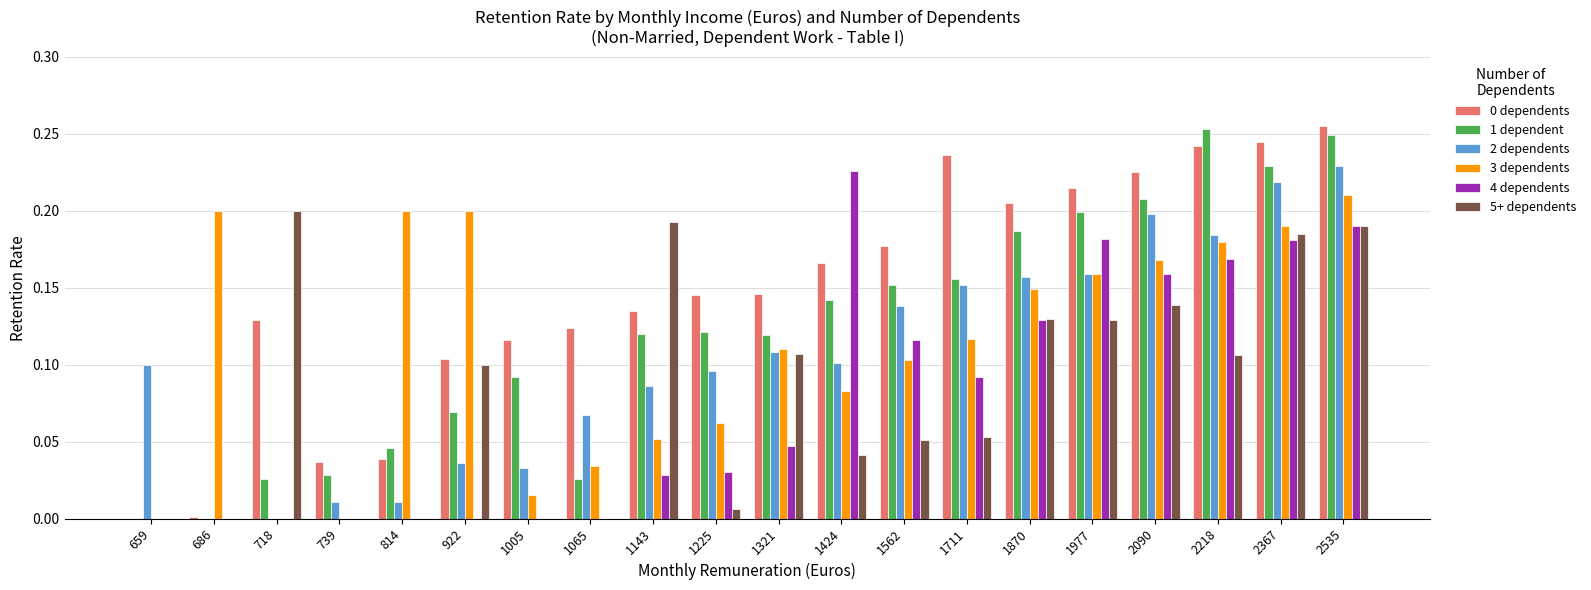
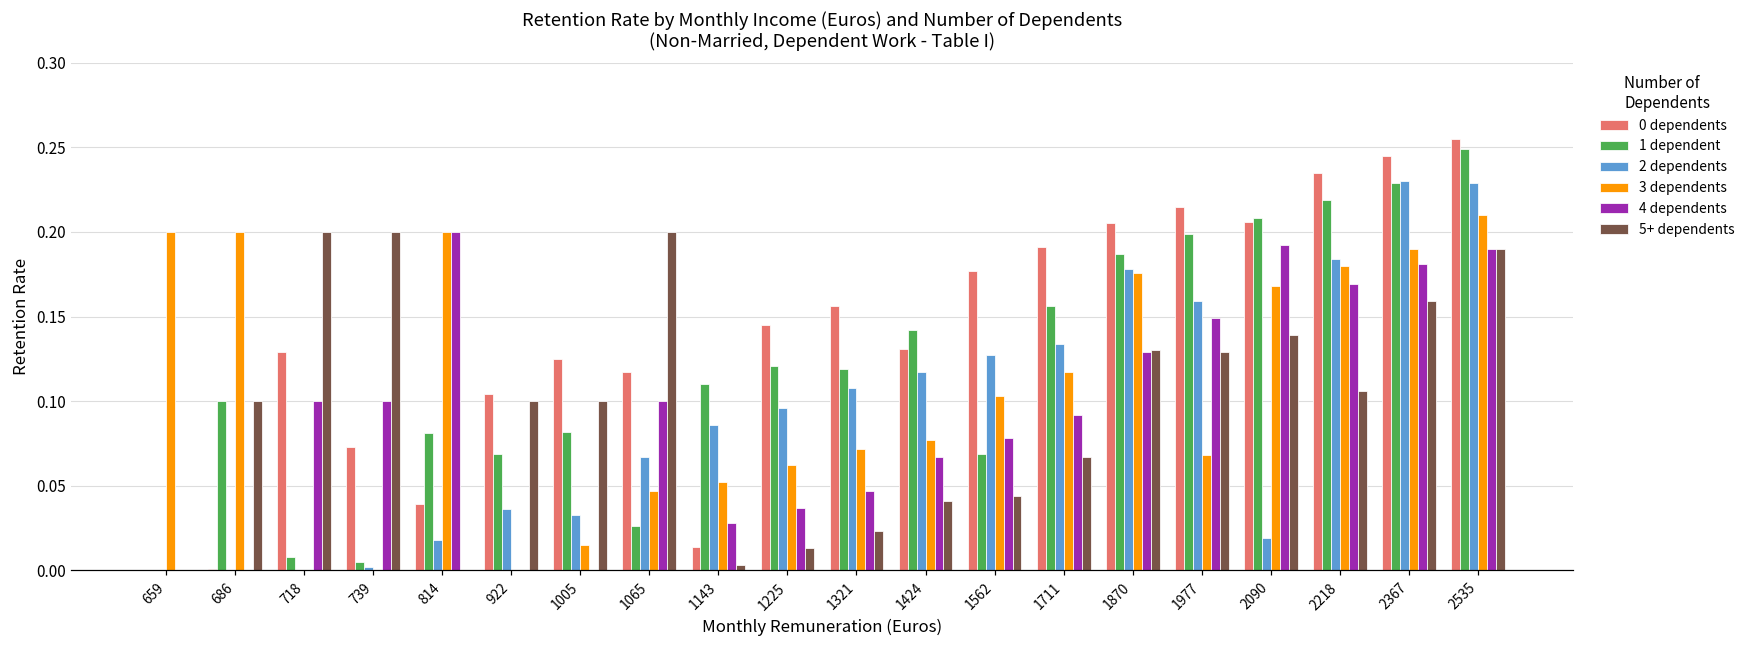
  {
    "0 dependents": {
      "659": 0.000,
      "718": 0.129,
-     "739": 0.037,
+     "739": 0.073,
      "814": 0.039,
      "922": 0.104,
-     "1005": 0.116,
-     "1065": 0.124,
-     "1143": 0.135,
+     "1005": 0.125,
+     "1065": 0.117,
+     "1143": 0.014,
      "1225": 0.145,
-     "1321": 0.146,
-     "1424": 0.166,
+     "1321": 0.156,
+     "1424": 0.131,
      "1562": 0.177,
-     "1711": 0.236,
+     "1711": 0.191,
      "1870": 0.205,
      "1977": 0.215,
-     "2090": 0.225,
-     "2218": 0.242,
+     "2090": 0.206,
+     "2218": 0.235,
      "2367": 0.245,
      "2535": 0.255
    },
    "1 dependent": {
      "659": 0.000,
-     "686": 0.0,
-     "718": 0.026,
-     "739": 0.028,
-     "814": 0.046,
+     "686": 0.1,
+     "718": 0.008,
+     "739": 0.005,
+     "814": 0.081,
      "922": 0.069,
-     "1005": 0.092,
+     "1005": 0.082,
      "1065": 0.026,
-     "1143": 0.12,
+     "1143": 0.11,
      "1225": 0.121,
      "1321": 0.119,
      "1424": 0.142,
-     "1562": 0.152,
+     "1562": 0.069,
      "1711": 0.156,
      "1870": 0.187,
      "1977": 0.199,
      "2090": 0.208,
-     "2218": 0.253,
+     "2218": 0.219,
      "2367": 0.229,
      "2535": 0.249
    },
    "2 dependents": {
-     "659": 0.1,
+     "659": 0.0,
      "686": 0.000,
      "718": 0.000,
-     "739": 0.011,
-     "814": 0.011,
+     "739": 0.002,
+     "814": 0.018,
      "922": 0.036,
      "1005": 0.033,
      "1065": 0.067,
      "1143": 0.086,
      "1225": 0.096,
      "1321": 0.108,
-     "1424": 0.101,
-     "1562": 0.138,
-     "1711": 0.152,
-     "1870": 0.157,
+     "1424": 0.117,
+     "1562": 0.127,
+     "1711": 0.134,
+     "1870": 0.178,
      "1977": 0.159,
-     "2090": 0.198,
+     "2090": 0.019,
      "2218": 0.184,
-     "2367": 0.219,
+     "2367": 0.230,
      "2535": 0.229
    },
    "3 dependents": {
-     "659": 0.0,
+     "659": 0.2,
      "686": 0.200,
      "718": 0.000,
      "739": 0.000,
      "814": 0.200,
-     "922": 0.2,
+     "922": 0.0,
      "1005": 0.015,
-     "1065": 0.034,
+     "1065": 0.047,
      "1143": 0.052,
      "1225": 0.062,
-     "1321": 0.110,
-     "1424": 0.083,
+     "1321": 0.072,
+     "1424": 0.077,
      "1562": 0.103,
      "1711": 0.117,
-     "1870": 0.149,
-     "1977": 0.159,
+     "1870": 0.176,
+     "1977": 0.068,
      "2090": 0.168,
      "2218": 0.180,
      "2367": 0.190,
      "2535": 0.210
    },
    "4 dependents": {
      "659": 0.000,
      "686": 0.000,
-     "718": 0.0,
-     "739": 0.0,
-     "814": 0.0,
+     "718": 0.1,
+     "739": 0.1,
+     "814": 0.2,
      "922": 0.000,
      "1005": 0.000,
-     "1065": 0.0,
+     "1065": 0.1,
      "1143": 0.028,
-     "1225": 0.030,
+     "1225": 0.037,
      "1321": 0.047,
-     "1424": 0.226,
-     "1562": 0.116,
+     "1424": 0.067,
+     "1562": 0.078,
      "1711": 0.092,
      "1870": 0.129,
-     "1977": 0.182,
-     "2090": 0.159,
+     "1977": 0.149,
+     "2090": 0.192,
      "2218": 0.169,
      "2367": 0.181,
      "2535": 0.190
    },
    "5+ dependents": {
      "659": 0.000,
-     "686": 0.0,
+     "686": 0.1,
      "718": 0.200,
-     "739": 0.0,
+     "739": 0.2,
      "814": 0.000,
      "922": 0.100,
-     "1005": 0.0,
-     "1065": 0.0,
-     "1143": 0.193,
-     "1225": 0.006,
-     "1321": 0.107,
+     "1005": 0.1,
+     "1065": 0.2,
+     "1143": 0.003,
+     "1225": 0.013,
+     "1321": 0.023,
      "1424": 0.041,
-     "1562": 0.051,
-     "1711": 0.053,
+     "1562": 0.044,
+     "1711": 0.067,
      "1870": 0.130,
      "1977": 0.129,
      "2090": 0.139,
      "2218": 0.106,
-     "2367": 0.185,
+     "2367": 0.159,
      "2535": 0.190
    }
  }
